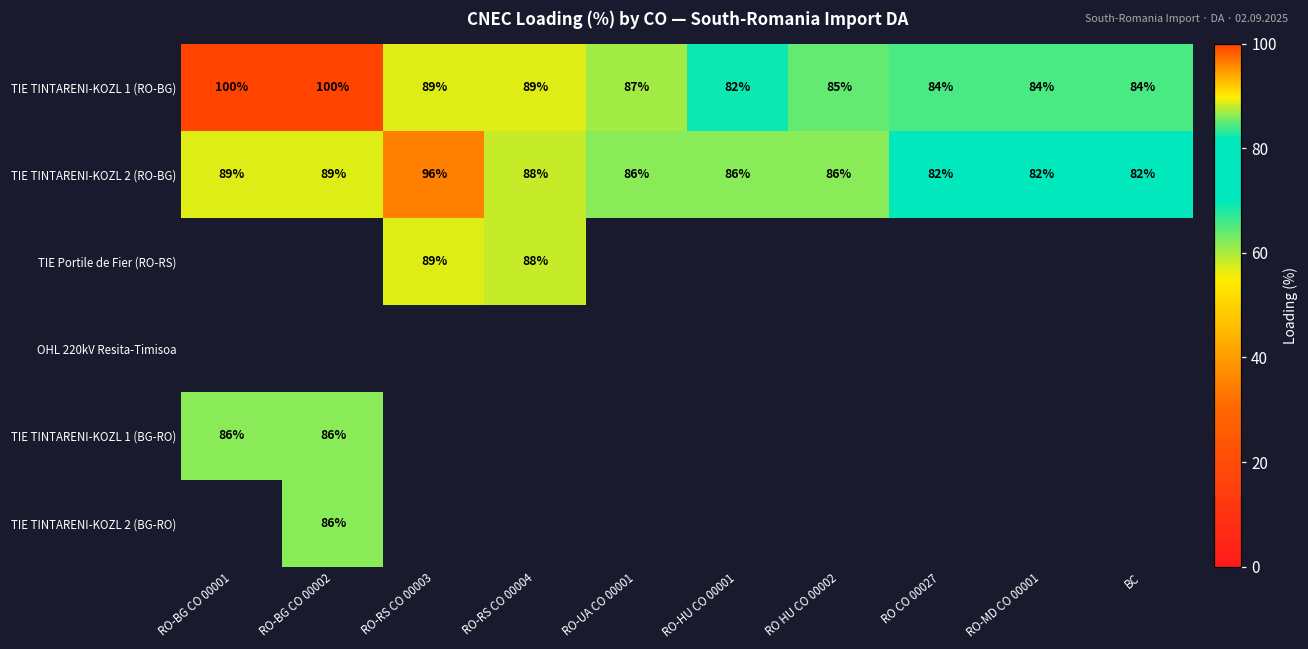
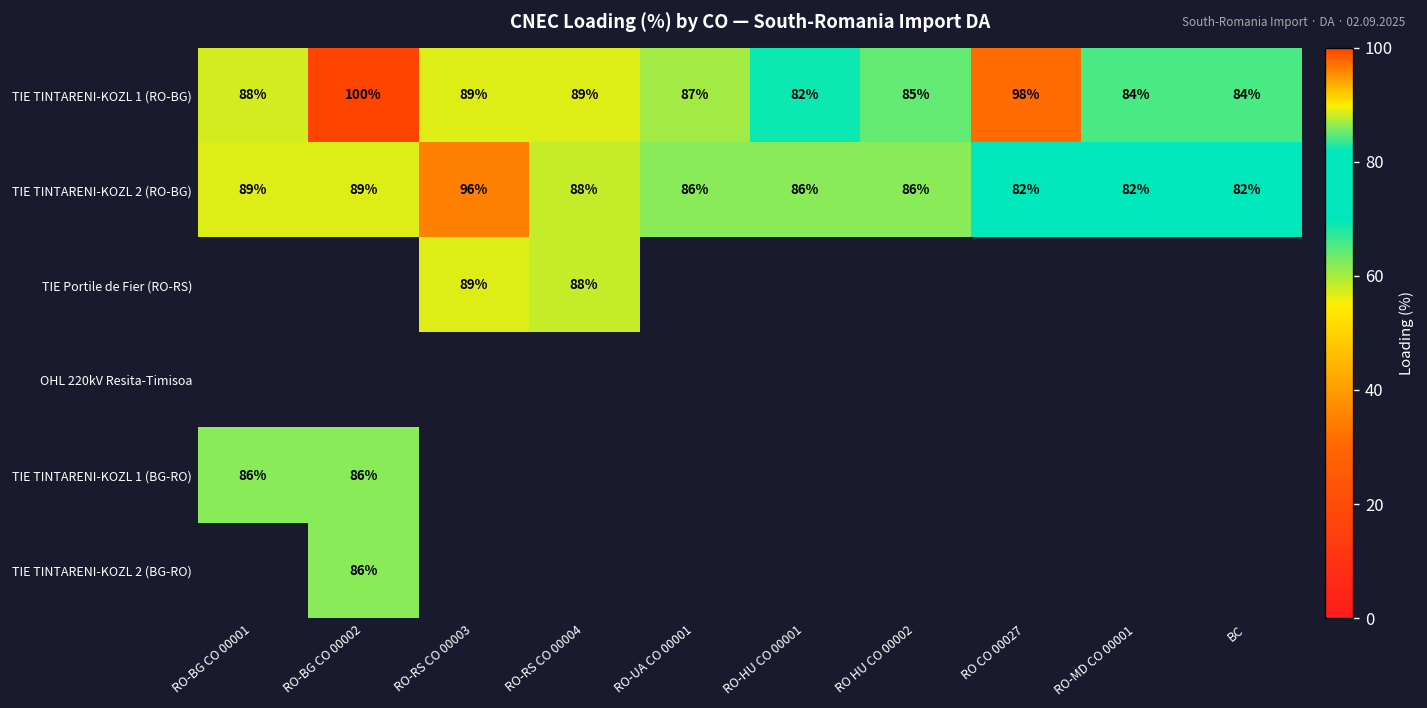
  {
    "TIE TINTARENI-KOZL 1 (RO-BG)": {
-     "RO-BG CO 00001": "100%",
+     "RO-BG CO 00001": "88%",
      "RO-BG CO 00002": "100%",
      "RO-RS CO 00003": "89%",
      "RO-RS CO 00004": "89%",
      "RO-UA CO 00001": "87%",
      "RO-HU CO 00001": "82%",
      "RO HU CO 00002": "85%",
-     "RO CO 00027": "84%",
+     "RO CO 00027": "98%",
      "RO-MD CO 00001": "84%",
      "BC": "84%"
    },
    "TIE TINTARENI-KOZL 2 (RO-BG)": {
      "RO-BG CO 00001": "89%",
      "RO-BG CO 00002": "89%",
      "RO-RS CO 00003": "96%",
      "RO-RS CO 00004": "88%",
      "RO-UA CO 00001": "86%",
      "RO-HU CO 00001": "86%",
      "RO HU CO 00002": "86%",
      "RO CO 00027": "82%",
      "RO-MD CO 00001": "82%",
      "BC": "82%"
    },
    "TIE Portile de Fier (RO-RS)": {
      "RO-RS CO 00003": "89%",
      "RO-RS CO 00004": "88%"
    },
    "TIE TINTARENI-KOZL 1 (BG-RO)": {
      "RO-BG CO 00001": "86%",
      "RO-BG CO 00002": "86%"
    },
    "TIE TINTARENI-KOZL 2 (BG-RO)": {
      "RO-BG CO 00002": "86%"
    }
  }
